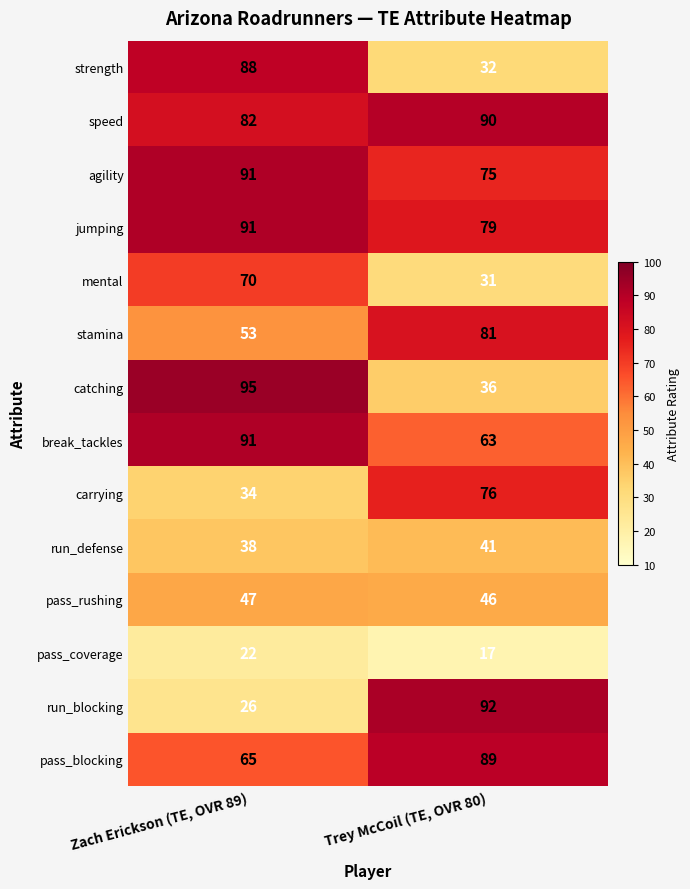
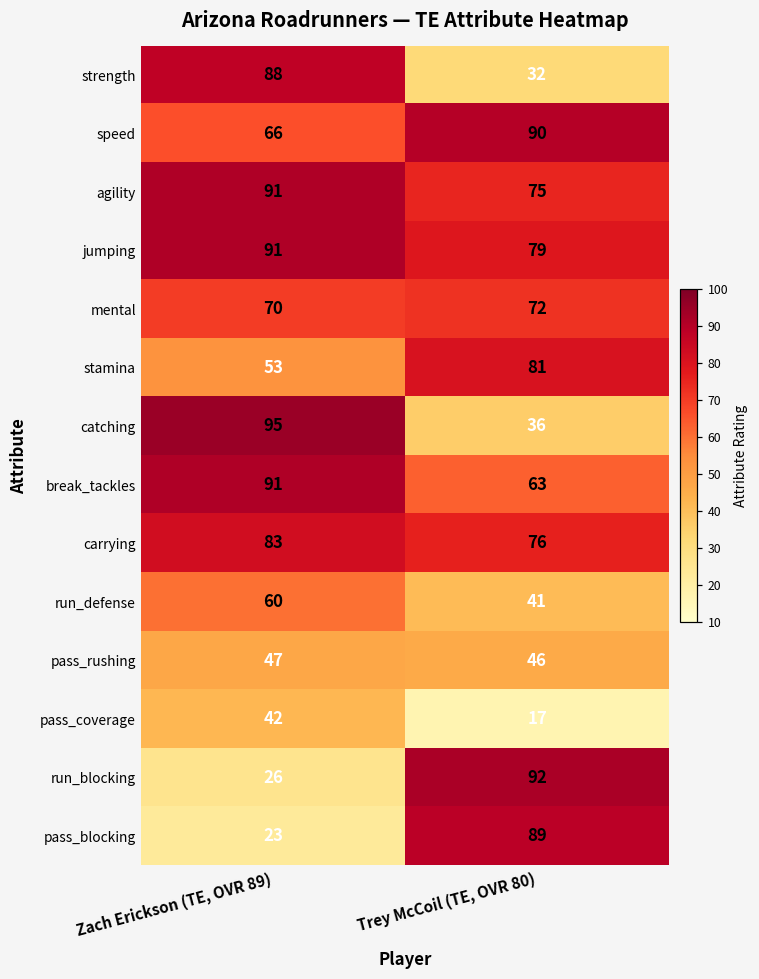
  {
    "strength": {
      "Zach Erickson (TE, OVR 89)": 88,
      "Trey McCoil (TE, OVR 80)": 32
    },
    "speed": {
-     "Zach Erickson (TE, OVR 89)": 82,
+     "Zach Erickson (TE, OVR 89)": 66,
      "Trey McCoil (TE, OVR 80)": 90
    },
    "agility": {
      "Zach Erickson (TE, OVR 89)": 91,
      "Trey McCoil (TE, OVR 80)": 75
    },
    "jumping": {
      "Zach Erickson (TE, OVR 89)": 91,
      "Trey McCoil (TE, OVR 80)": 79
    },
    "mental": {
      "Zach Erickson (TE, OVR 89)": 70,
-     "Trey McCoil (TE, OVR 80)": 31
+     "Trey McCoil (TE, OVR 80)": 72
    },
    "stamina": {
      "Zach Erickson (TE, OVR 89)": 53,
      "Trey McCoil (TE, OVR 80)": 81
    },
    "catching": {
      "Zach Erickson (TE, OVR 89)": 95,
      "Trey McCoil (TE, OVR 80)": 36
    },
    "break_tackles": {
      "Zach Erickson (TE, OVR 89)": 91,
      "Trey McCoil (TE, OVR 80)": 63
    },
    "carrying": {
-     "Zach Erickson (TE, OVR 89)": 34,
+     "Zach Erickson (TE, OVR 89)": 83,
      "Trey McCoil (TE, OVR 80)": 76
    },
    "run_defense": {
-     "Zach Erickson (TE, OVR 89)": 38,
+     "Zach Erickson (TE, OVR 89)": 60,
      "Trey McCoil (TE, OVR 80)": 41
    },
    "pass_rushing": {
      "Zach Erickson (TE, OVR 89)": 47,
      "Trey McCoil (TE, OVR 80)": 46
    },
    "pass_coverage": {
-     "Zach Erickson (TE, OVR 89)": 22,
+     "Zach Erickson (TE, OVR 89)": 42,
      "Trey McCoil (TE, OVR 80)": 17
    },
    "run_blocking": {
      "Zach Erickson (TE, OVR 89)": 26,
      "Trey McCoil (TE, OVR 80)": 92
    },
    "pass_blocking": {
-     "Zach Erickson (TE, OVR 89)": 65,
+     "Zach Erickson (TE, OVR 89)": 23,
      "Trey McCoil (TE, OVR 80)": 89
    }
  }
